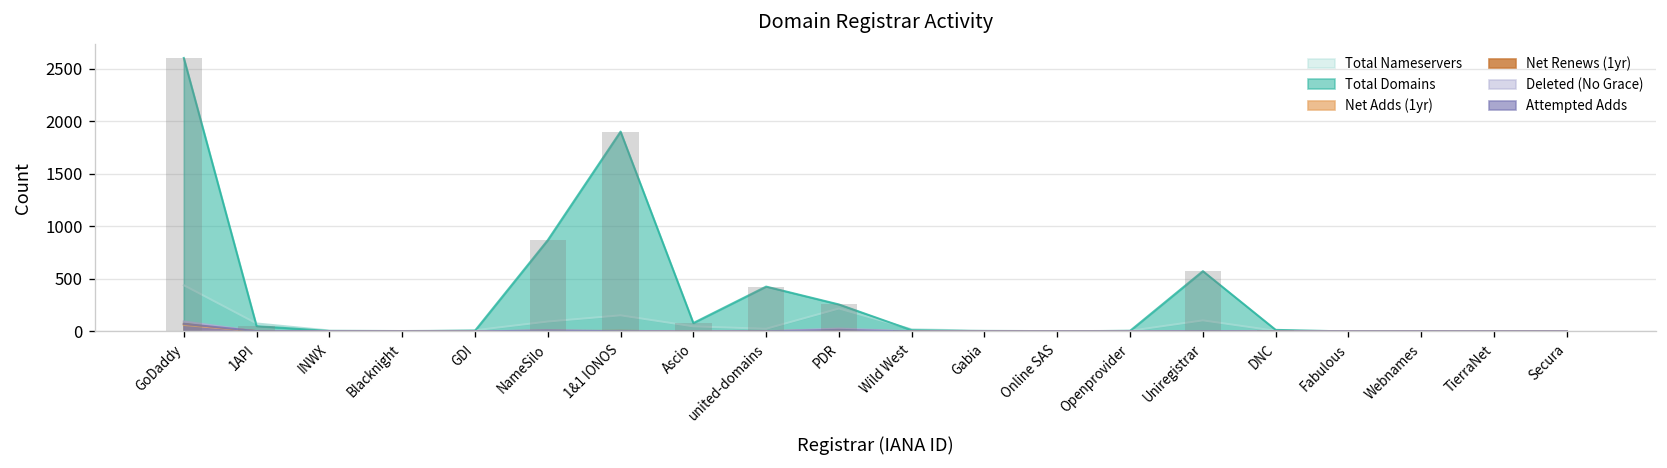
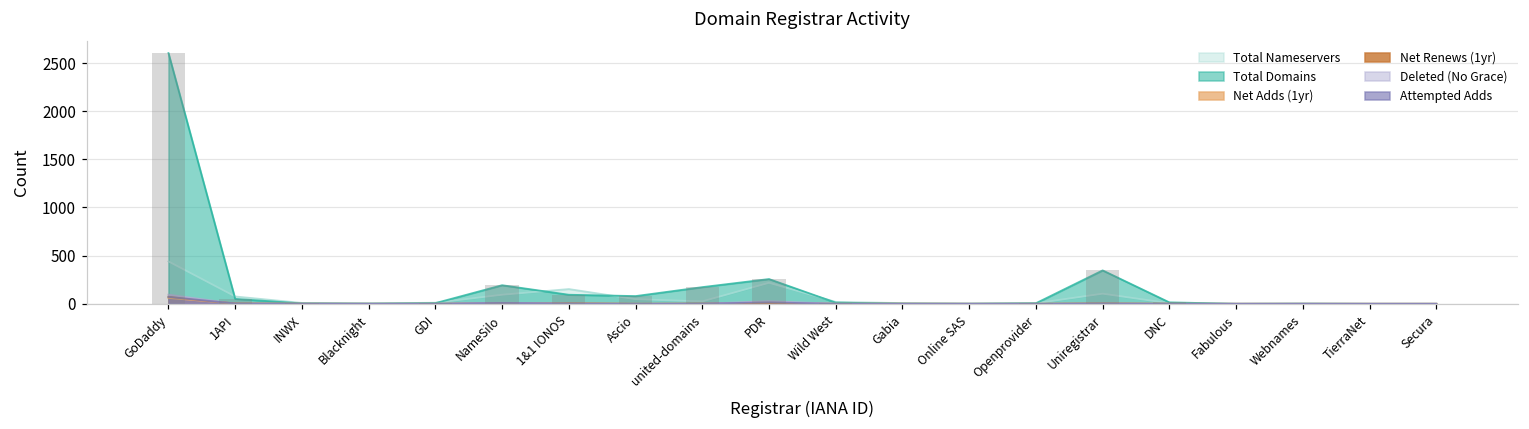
  {
    "Total Domains": {
      "GoDaddy": 2600,
      "1API": 100,
-     "NameSilo": 900,
-     "1&1 IONOS": 1900,
+     "NameSilo": 200,
+     "1&1 IONOS": 100,
      "Ascio": 100,
-     "united-domains": 400,
+     "united-domains": 200,
      "PDR": 300,
-     "Uniregistrar": 600,
+     "Uniregistrar": 300,
      "Fabulous": 0,
      "TierraNet": 0,
      "Secura": 0
    }
  }
